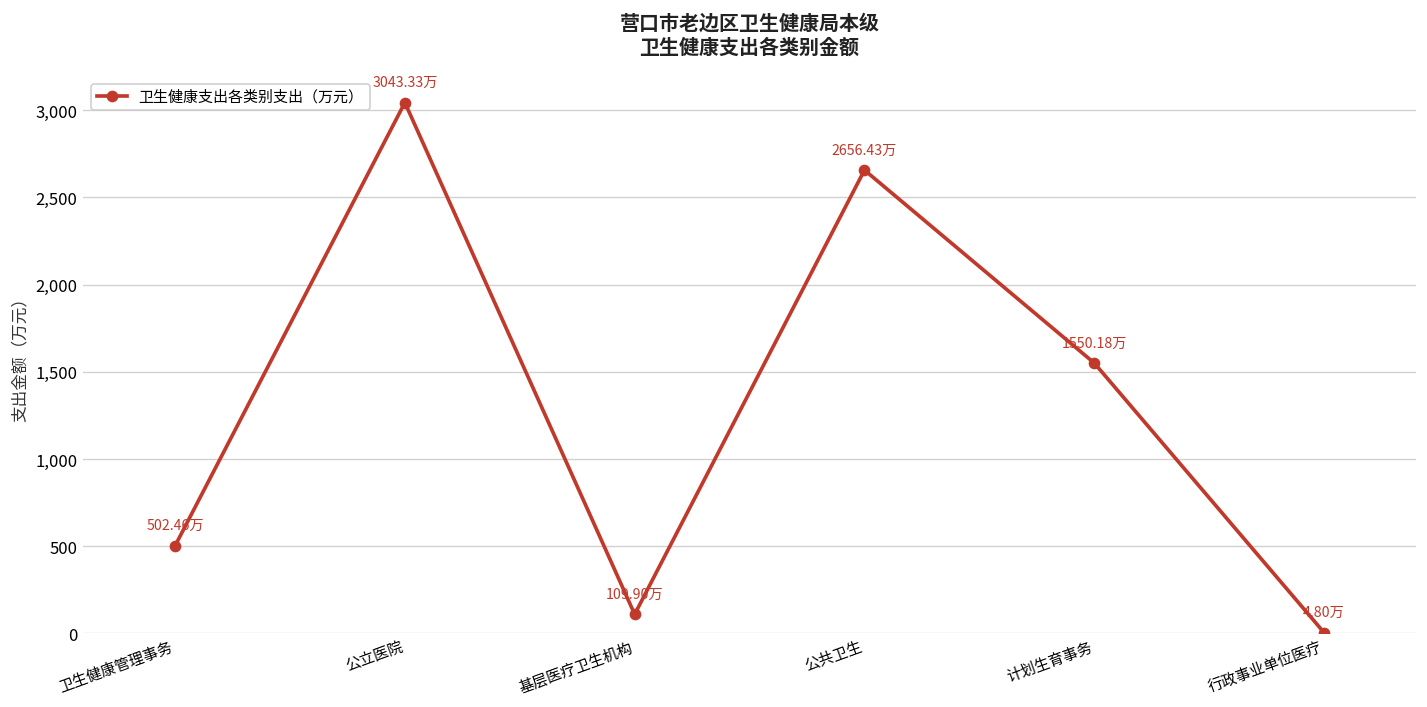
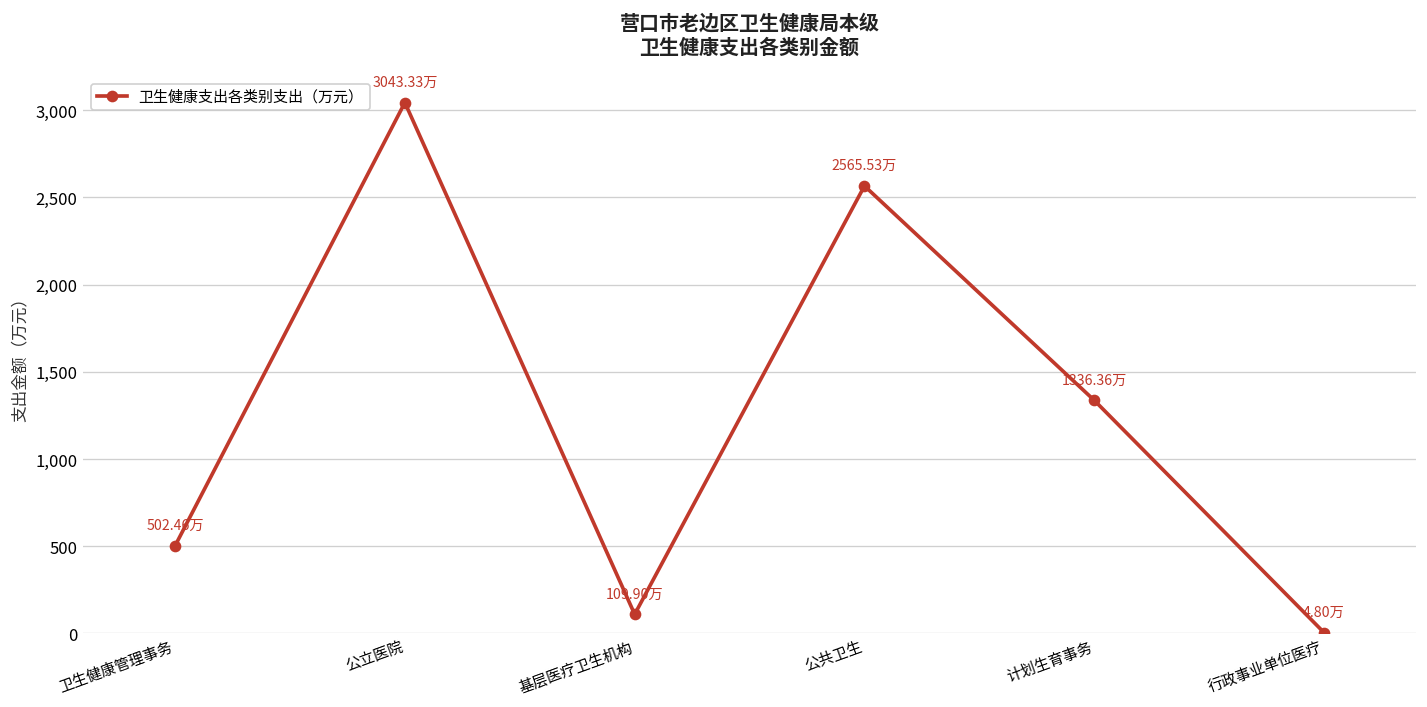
  {
    "卫生健康管理事务": "502.46万",
    "公立医院": "3043.33万",
    "基层医疗卫生机构": "109.90万",
-   "公共卫生": "2656.43万",
-   "计划生育事务": "1550.18万",
+   "公共卫生": "2565.53万",
+   "计划生育事务": "1336.36万",
    "行政事业单位医疗": "4.80万"
  }
